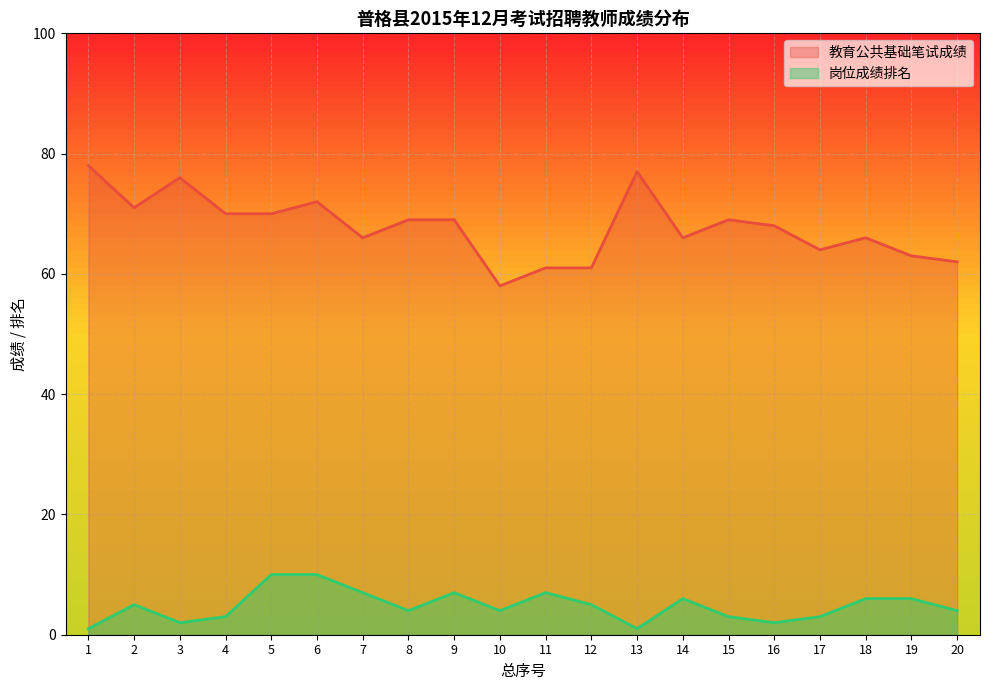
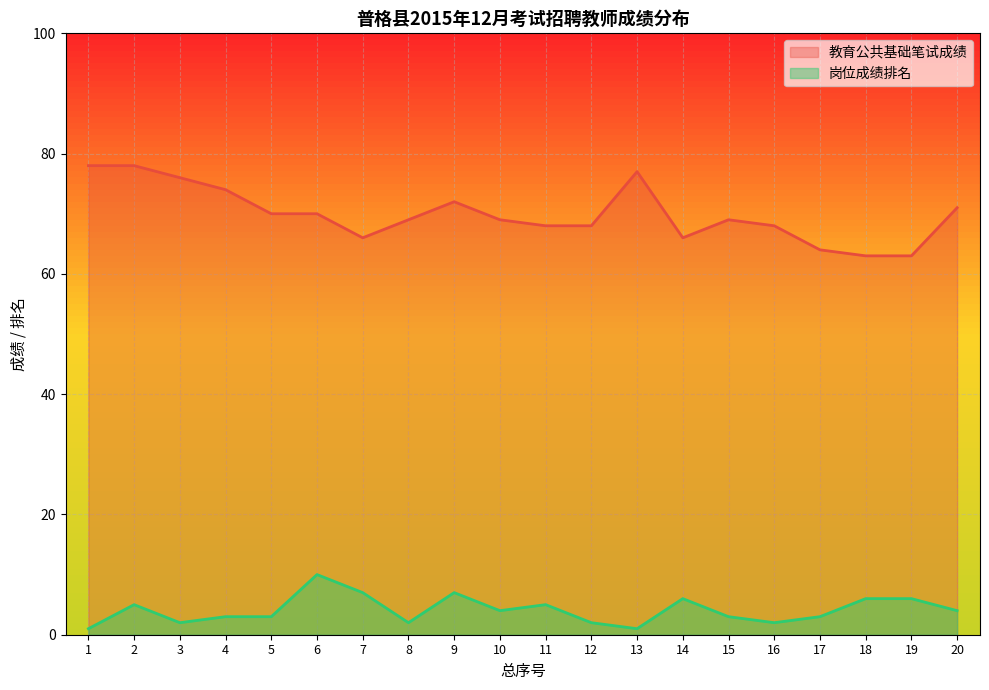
  {
    "教育公共基础笔试成绩": {
      "1": 78,
-     "2": 71,
+     "2": 78,
      "3": 76,
-     "4": 70,
+     "4": 74,
      "5": 70,
-     "6": 72,
+     "6": 70,
      "7": 66,
      "8": 69,
-     "9": 69,
-     "10": 58,
-     "11": 61,
-     "12": 61,
+     "9": 72,
+     "10": 69,
+     "11": 68,
+     "12": 68,
      "13": 77,
      "14": 66,
      "15": 69,
      "16": 68,
      "17": 64,
-     "18": 66,
+     "18": 63,
      "19": 63,
-     "20": 62
+     "20": 71
    },
    "岗位成绩排名": {
      "1": 1,
      "2": 5,
      "3": 2,
      "4": 3,
-     "5": 10,
+     "5": 3,
      "6": 10,
      "7": 7,
-     "8": 4,
+     "8": 2,
      "9": 7,
      "10": 4,
-     "11": 7,
-     "12": 5,
+     "11": 5,
+     "12": 2,
      "13": 1,
      "14": 6,
      "15": 3,
      "16": 2,
      "17": 3,
      "18": 6,
      "19": 6,
      "20": 4
    }
  }
